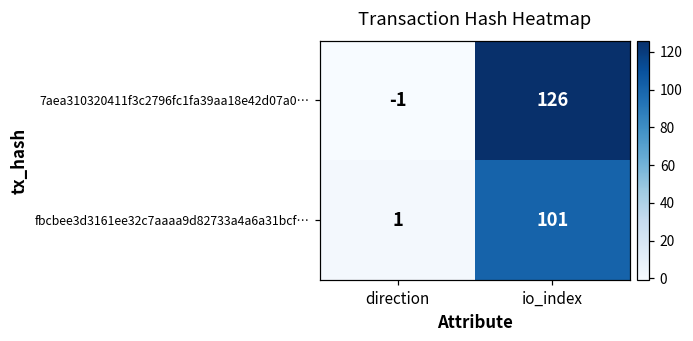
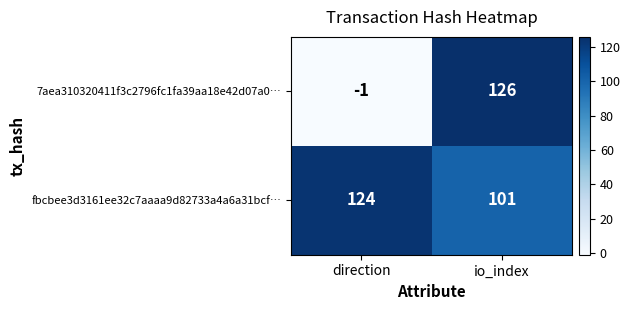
  {
    "7aea310320411f3c2796fc1fa39aa18e42d07a0…": {
      "direction": -1,
      "io_index": 126
    },
    "fbcbee3d3161ee32c7aaaa9d82733a4a6a31bcf…": {
-     "direction": 1,
+     "direction": 124,
      "io_index": 101
    }
  }
